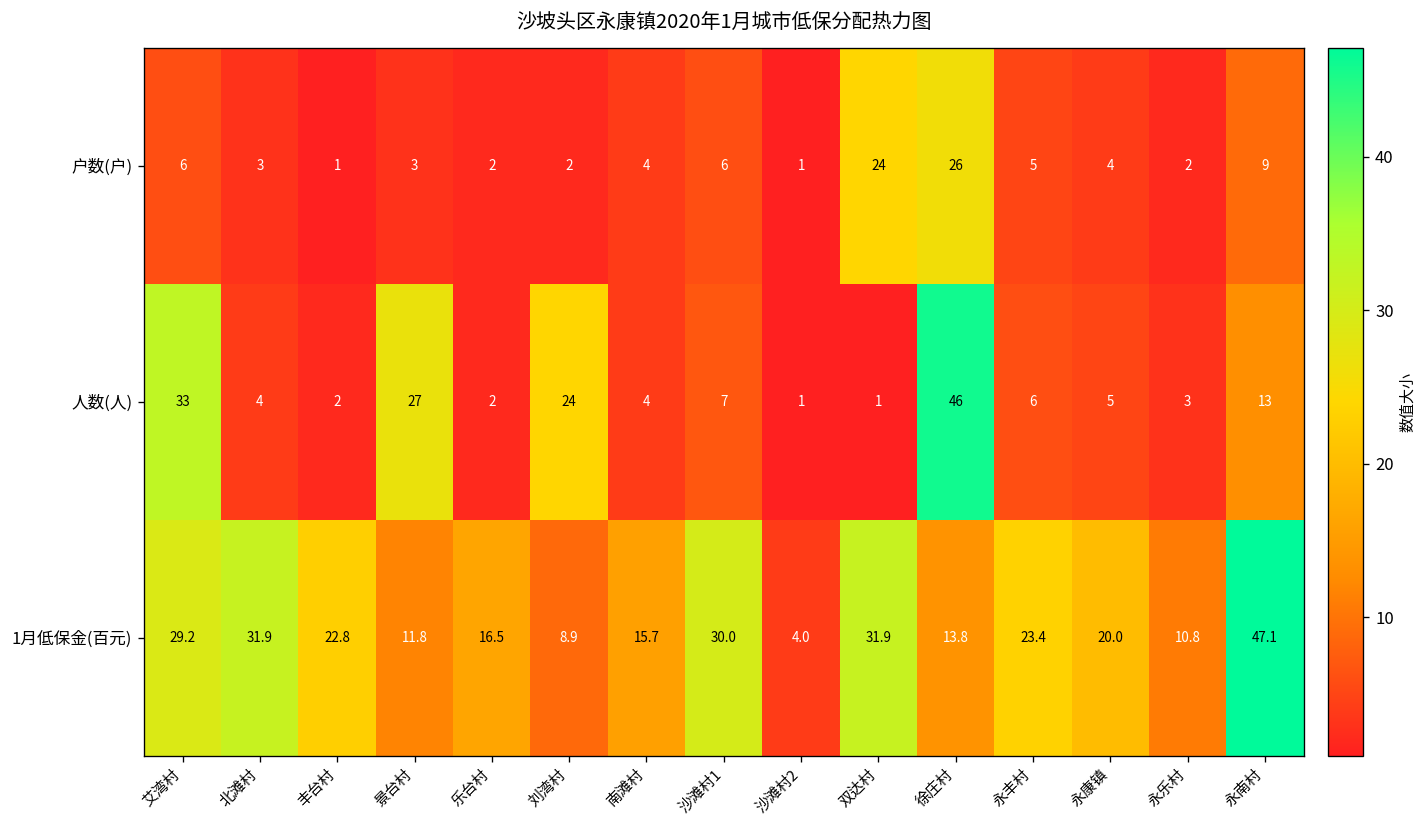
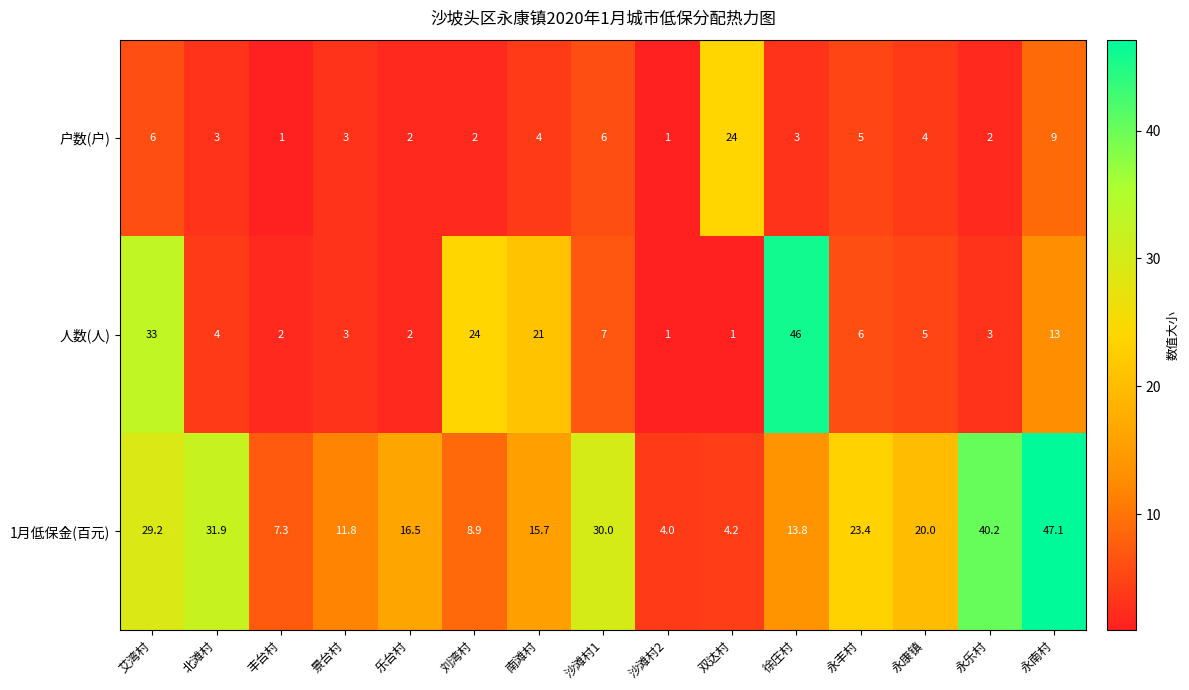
  {
    "户数(户)": {
      "艾湾村": 6,
      "北滩村": 3,
      "丰台村": 1,
      "景台村": 3,
      "乐台村": 2,
      "刘湾村": 2,
      "南滩村": 4,
      "沙滩村1": 6,
      "沙滩村2": 1,
      "双达村": 24,
-     "徐庄村": 26,
+     "徐庄村": 3,
      "永丰村": 5,
      "永康镇": 4,
      "永乐村": 2,
      "永南村": 9
    },
    "人数(人)": {
      "艾湾村": 33,
      "北滩村": 4,
      "丰台村": 2,
-     "景台村": 27,
+     "景台村": 3,
      "乐台村": 2,
      "刘湾村": 24,
-     "南滩村": 4,
+     "南滩村": 21,
      "沙滩村1": 7,
      "沙滩村2": 1,
      "双达村": 1,
      "徐庄村": 46,
      "永丰村": 6,
      "永康镇": 5,
      "永乐村": 3,
      "永南村": 13
    },
    "1月低保金(百元)": {
      "艾湾村": 29.2,
      "北滩村": 31.9,
-     "丰台村": 22.8,
+     "丰台村": 7.3,
      "景台村": 11.8,
      "乐台村": 16.5,
      "刘湾村": 8.9,
      "南滩村": 15.7,
      "沙滩村1": 30.0,
      "沙滩村2": 4.0,
-     "双达村": 31.9,
+     "双达村": 4.2,
      "徐庄村": 13.8,
      "永丰村": 23.4,
      "永康镇": 20.0,
-     "永乐村": 10.8,
+     "永乐村": 40.2,
      "永南村": 47.1
    }
  }
